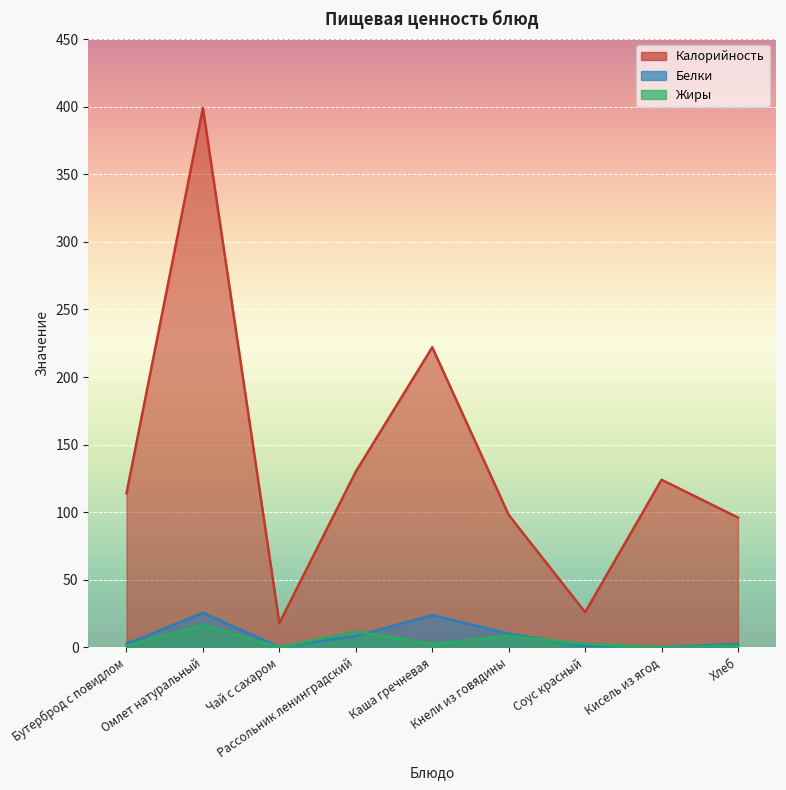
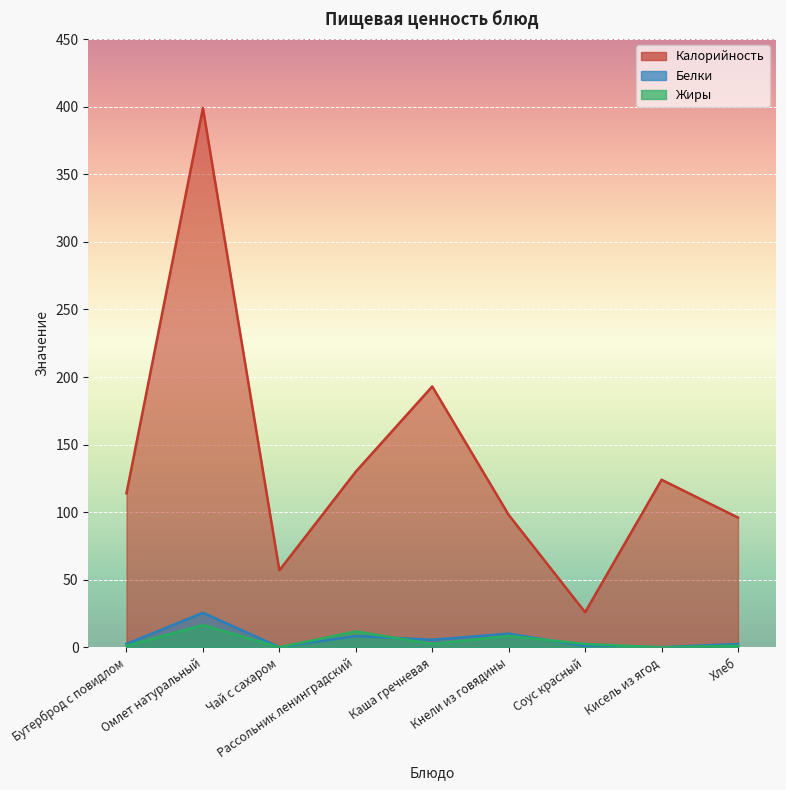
  {
    "Калорийность": {
      "Бутерброд с повидлом": 114,
      "Омлет натуральный": 399,
-     "Чай с сахаром": 18,
+     "Чай с сахаром": 57,
      "Рассольник ленинградский": 130,
-     "Каша гречневая": 222,
+     "Каша гречневая": 193,
      "Кнели из говядины": 98,
      "Соус красный": 26,
      "Кисель из ягод": 124,
      "Хлеб": 96
    },
    "Белки": {
      "Омлет натуральный": 26,
      "Рассольник ленинградский": 8,
-     "Каша гречневая": 24
+     "Каша гречневая": 6
    },
    "Жиры": {
      "Омлет натуральный": 17,
      "Рассольник ленинградский": 12,
      "Каша гречневая": 3
    }
  }
